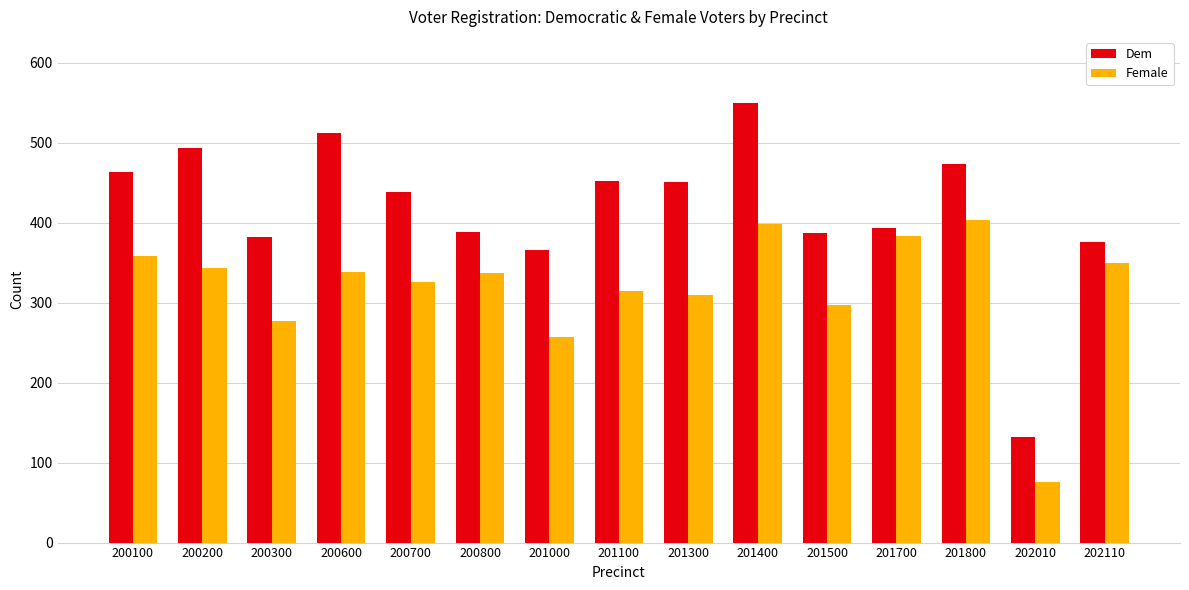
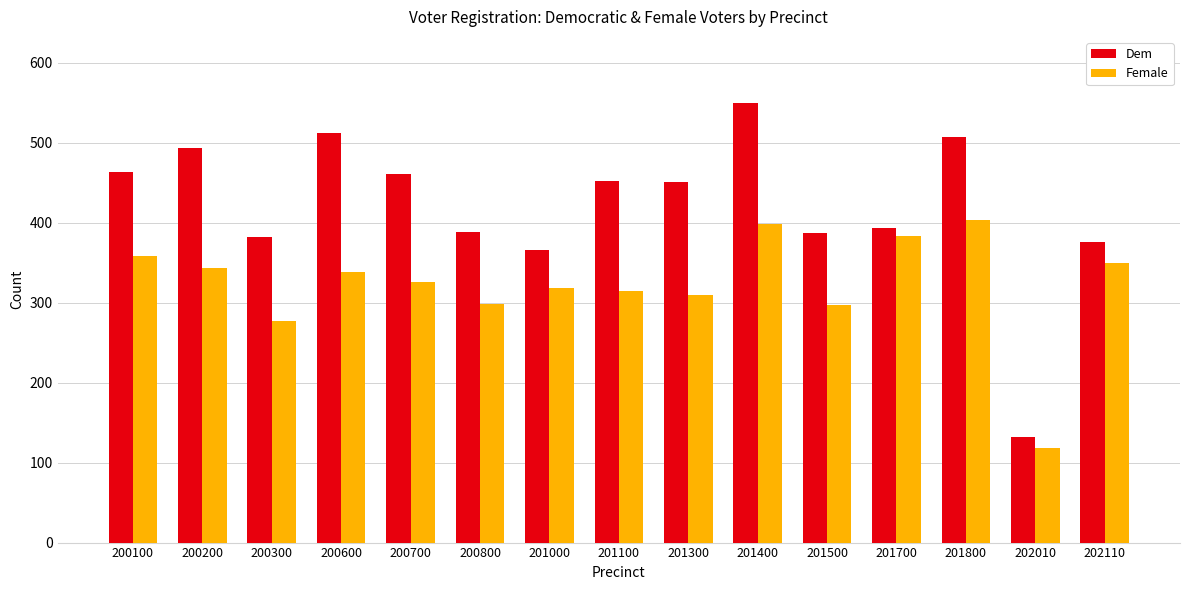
  {
    "Dem": {
      "200100": 460,
      "200200": 490,
      "200300": 380,
      "200600": 510,
-     "200700": 440,
+     "200700": 460,
      "200800": 390,
      "201000": 370,
      "201100": 450,
      "201300": 450,
      "201400": 550,
      "201500": 390,
      "201700": 390,
-     "201800": 470,
+     "201800": 510,
      "202010": 130,
      "202110": 380
    },
    "Female": {
      "200100": 360,
      "200200": 340,
      "200300": 280,
      "200600": 340,
      "200700": 330,
-     "200800": 340,
-     "201000": 260,
+     "200800": 300,
+     "201000": 320,
      "201100": 320,
      "201300": 310,
      "201400": 400,
      "201500": 300,
      "201700": 380,
      "201800": 400,
-     "202010": 80,
+     "202010": 120,
      "202110": 350
    }
  }
